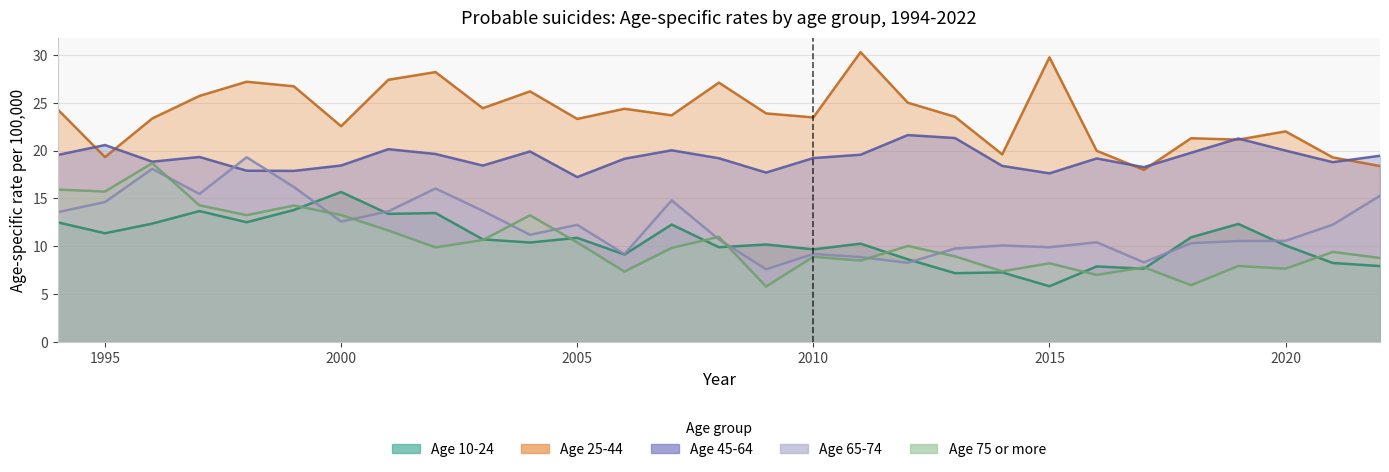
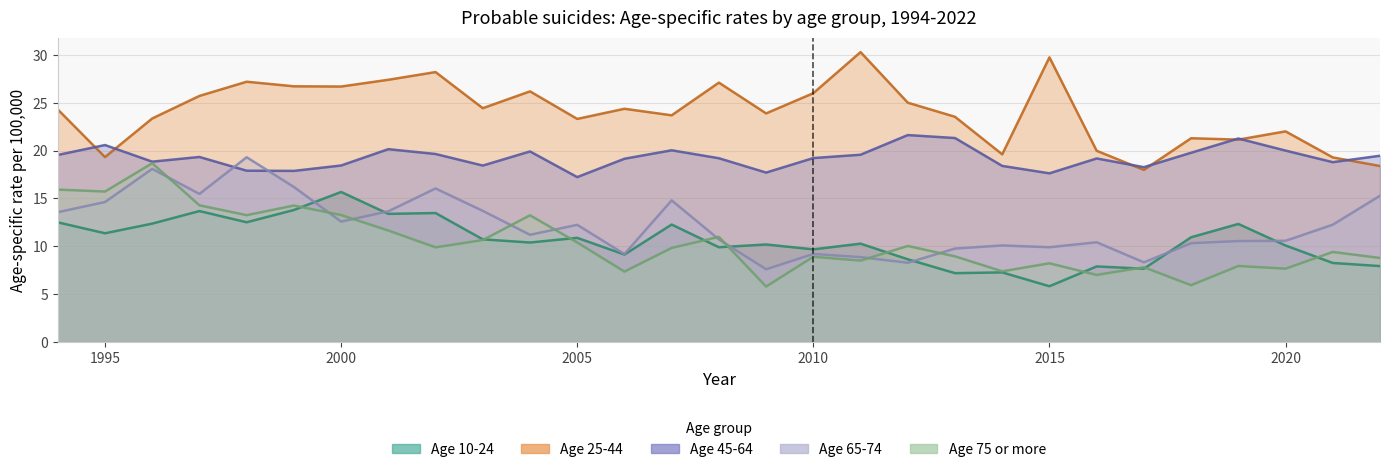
  {
    "Age 25-44": {
      "1995": 19,
-     "2000": 23,
+     "2000": 27,
      "2005": 23,
-     "2010": 23,
+     "2010": 26,
      "2015": 30,
      "2020": 22
    }
  }
